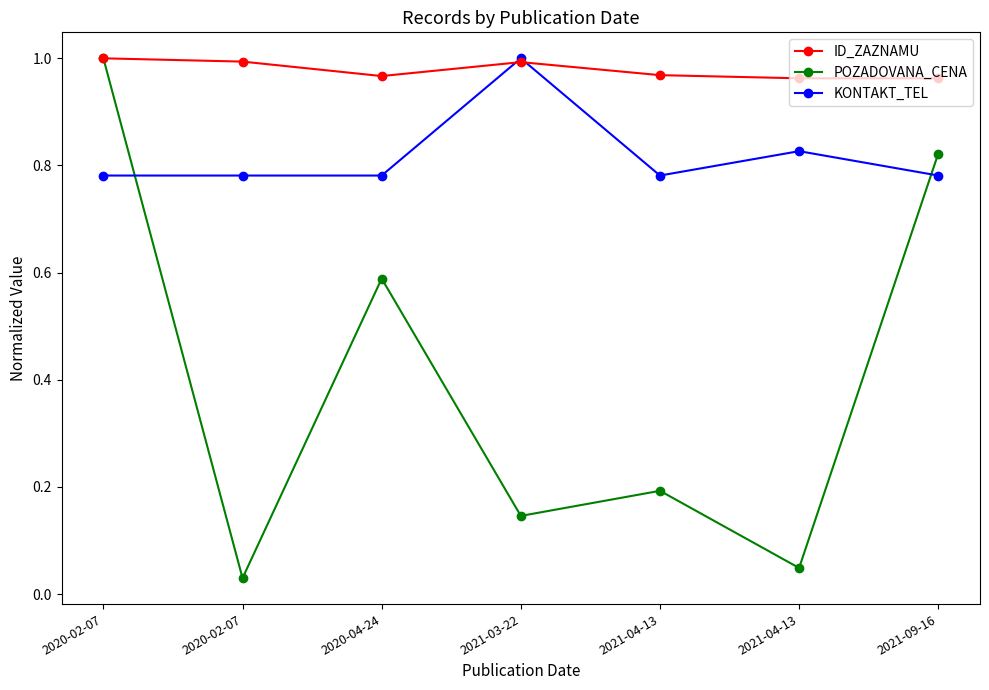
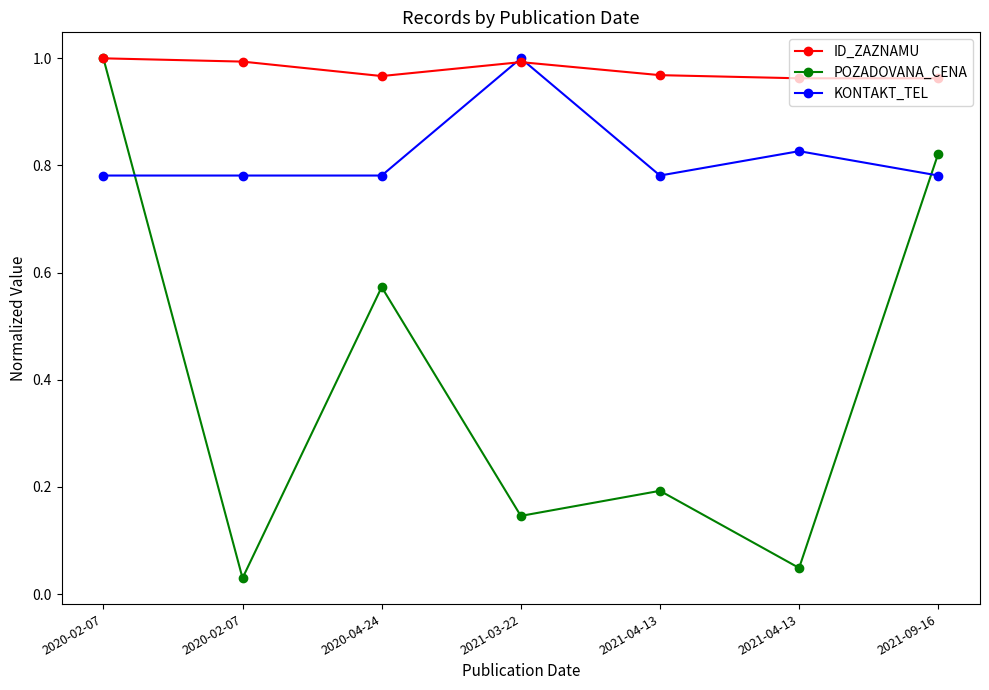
  {
    "ID_ZAZNAMU": {
      "2020-04-24": 0.97,
      "2021-03-22": 0.99
    },
    "POZADOVANA_CENA": {
-     "2020-04-24": 0.59,
+     "2020-04-24": 0.57,
      "2021-03-22": 0.15,
      "2021-09-16": 0.82
    },
    "KONTAKT_TEL": {
      "2020-04-24": 0.78,
      "2021-03-22": 1.00,
      "2021-09-16": 0.78
    }
  }
